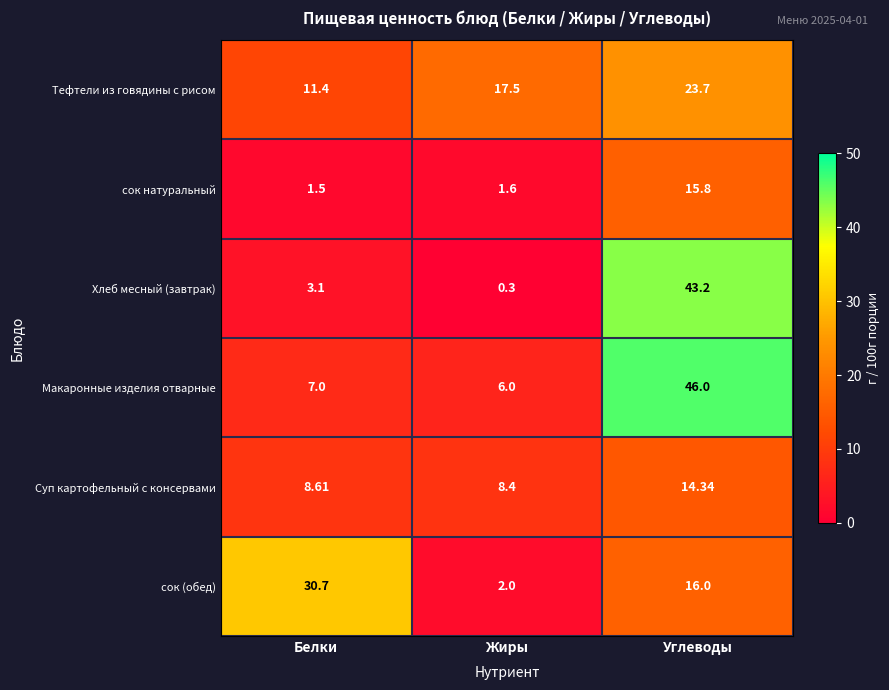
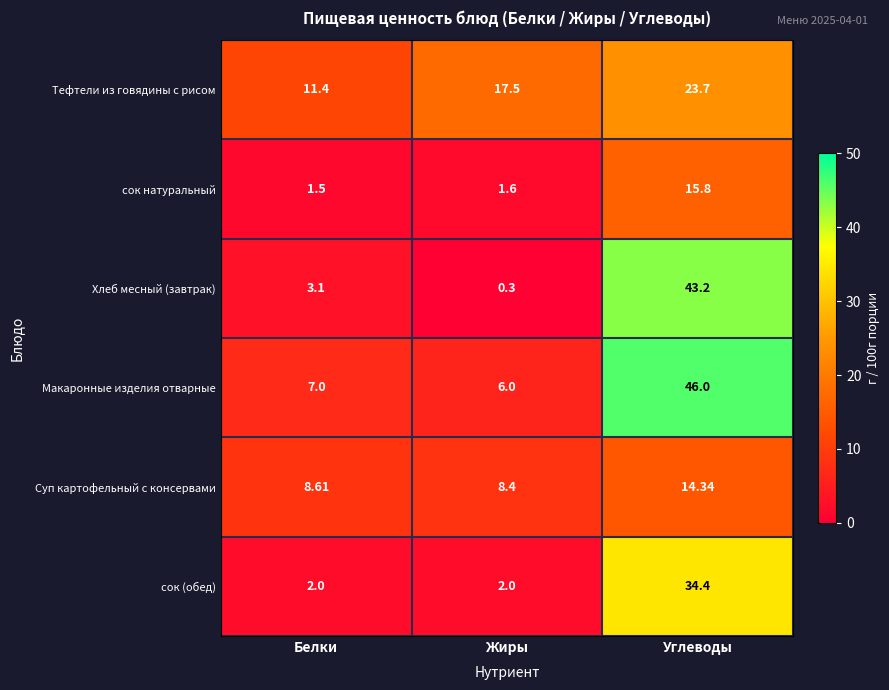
  {
    "Тефтели из говядины с рисом": {
      "Белки": 11.4,
      "Жиры": 17.5,
      "Углеводы": 23.7
    },
    "сок натуральный": {
      "Белки": 1.5,
      "Жиры": 1.6,
      "Углеводы": 15.8
    },
    "Хлеб месный (завтрак)": {
      "Белки": 3.1,
      "Жиры": 0.3,
      "Углеводы": 43.2
    },
    "Макаронные изделия отварные": {
      "Белки": 7.0,
      "Жиры": 6.0,
      "Углеводы": 46.0
    },
    "Суп картофельный с консервами": {
      "Белки": 8.61,
      "Жиры": 8.4,
      "Углеводы": 14.34
    },
    "сок (обед)": {
-     "Белки": 30.7,
+     "Белки": 2.0,
      "Жиры": 2.0,
-     "Углеводы": 16.0
+     "Углеводы": 34.4
    }
  }
